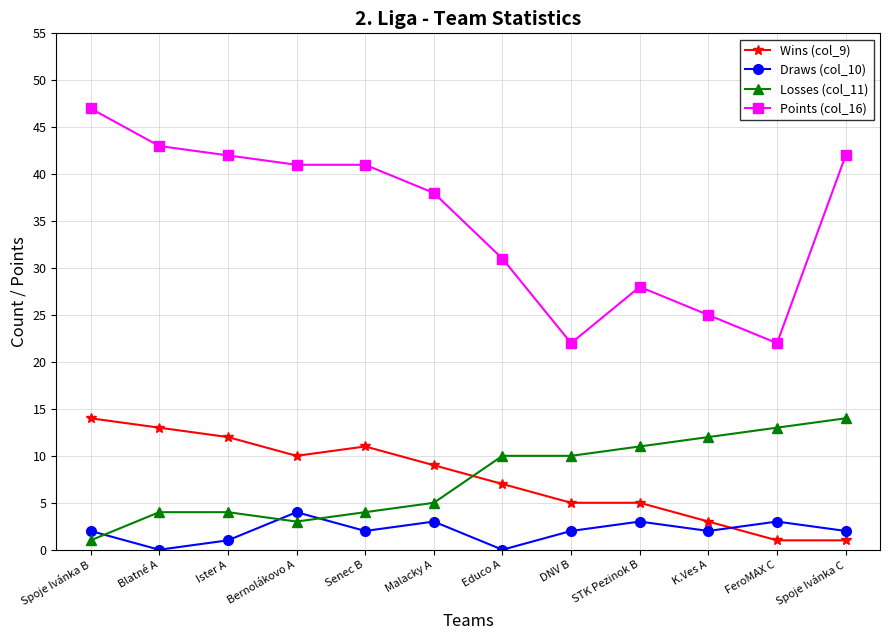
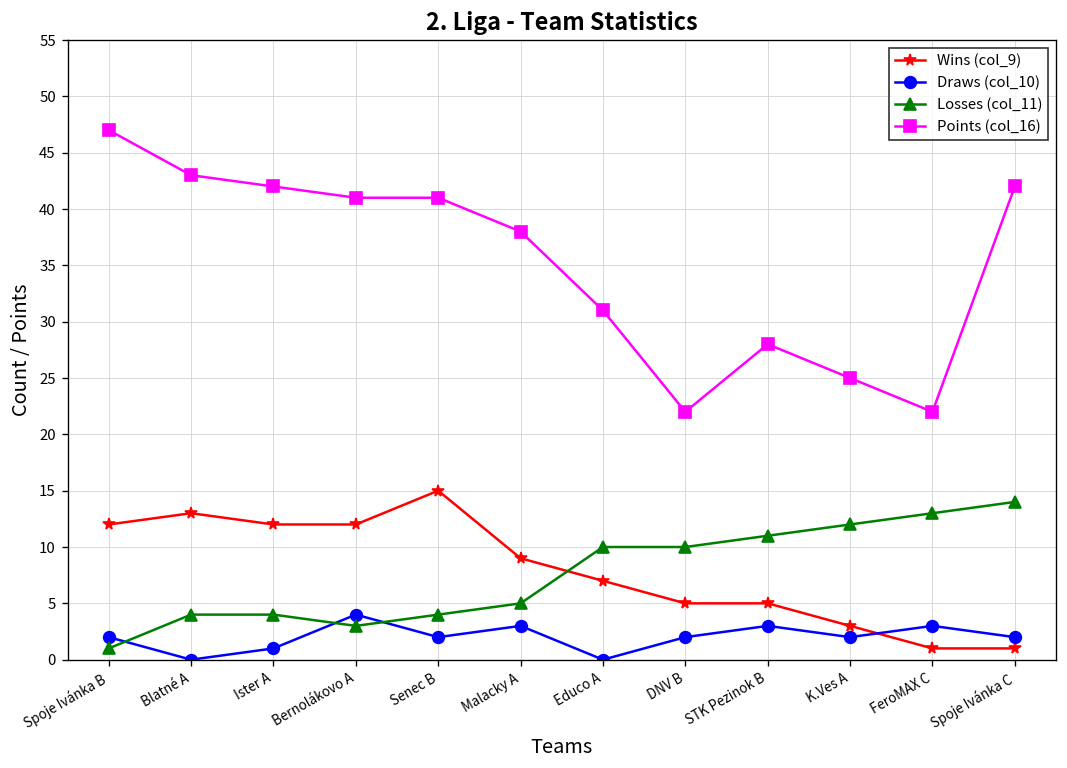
  {
    "Wins (col_9)": {
-     "Spoje Ivánka B": 14,
+     "Spoje Ivánka B": 12,
      "Blatné A": 13,
      "Ister A": 12,
-     "Bernolákovo A": 10,
-     "Senec B": 11,
+     "Bernolákovo A": 12,
+     "Senec B": 15,
      "Malacky A": 9,
      "Educo A": 7,
      "DNV B": 5,
      "STK Pezinok B": 5,
      "K.Ves A": 3,
      "FeroMAX C": 1,
      "Spoje Ivánka C": 1
    },
    "Draws (col_10)": {
      "Spoje Ivánka B": 2,
      "Blatné A": 0,
      "Ister A": 1,
      "Bernolákovo A": 4,
      "Senec B": 2,
      "Malacky A": 3,
      "Educo A": 0,
      "DNV B": 2,
      "STK Pezinok B": 3,
      "K.Ves A": 2,
      "FeroMAX C": 3,
      "Spoje Ivánka C": 2
    },
    "Losses (col_11)": {
      "Spoje Ivánka B": 1,
      "Blatné A": 4,
      "Ister A": 4,
      "Bernolákovo A": 3,
      "Senec B": 4,
      "Malacky A": 5,
      "Educo A": 10,
      "DNV B": 10,
      "STK Pezinok B": 11,
      "K.Ves A": 12,
      "FeroMAX C": 13,
      "Spoje Ivánka C": 14
    },
    "Points (col_16)": {
      "Spoje Ivánka B": 47,
      "Blatné A": 43,
      "Ister A": 42,
      "Bernolákovo A": 41,
      "Senec B": 41,
      "Malacky A": 38,
      "Educo A": 31,
      "DNV B": 22,
      "STK Pezinok B": 28,
      "K.Ves A": 25,
      "FeroMAX C": 22,
      "Spoje Ivánka C": 42
    }
  }
